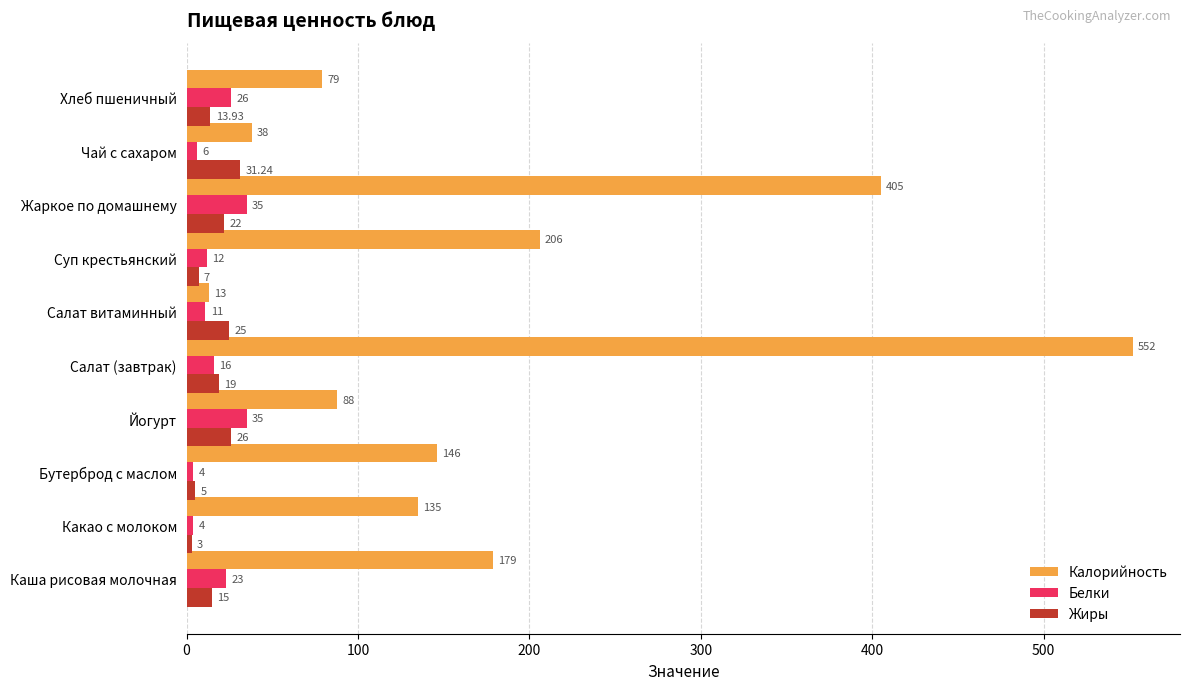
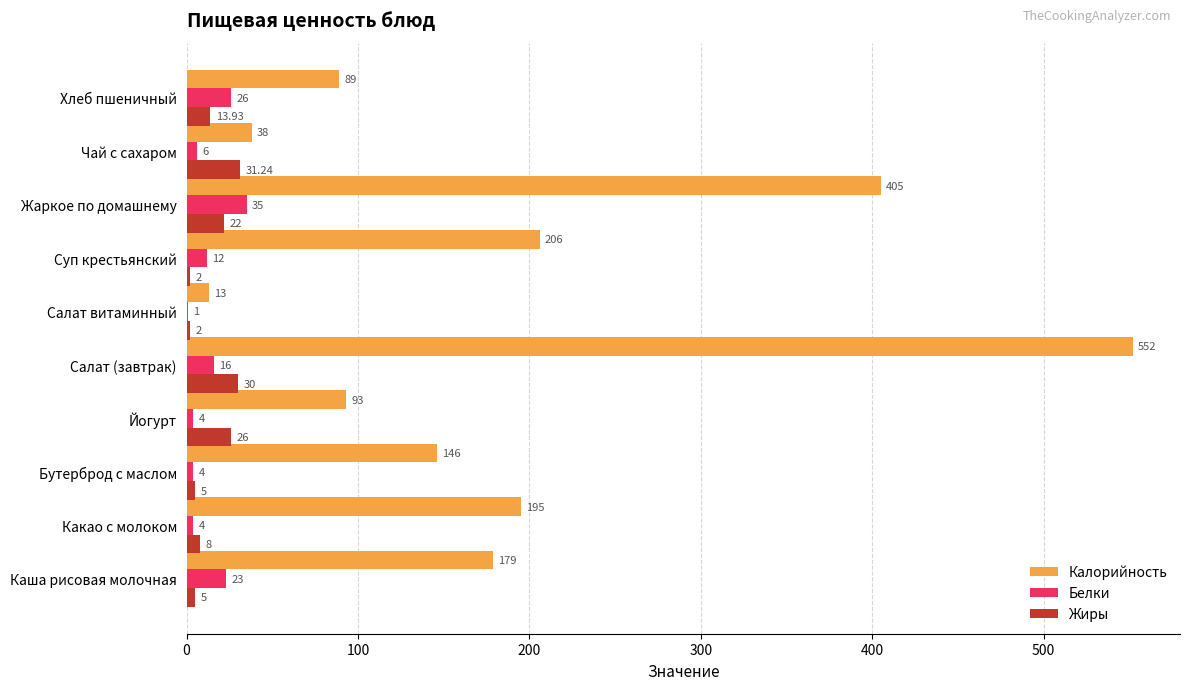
  {
    "Калорийность": {
-     "Хлеб пшеничный": 79,
+     "Хлеб пшеничный": 89,
      "Чай с сахаром": 38,
      "Жаркое по домашнему": 405,
      "Суп крестьянский": 206,
      "Салат витаминный": 13,
      "Салат (завтрак)": 552,
-     "Йогурт": 88,
+     "Йогурт": 93,
      "Бутерброд с маслом": 146,
-     "Какао с молоком": 135,
+     "Какао с молоком": 195,
      "Каша рисовая молочная": 179
    },
    "Белки": {
      "Хлеб пшеничный": 26,
      "Чай с сахаром": 6,
      "Жаркое по домашнему": 35,
      "Суп крестьянский": 12,
-     "Салат витаминный": 11,
+     "Салат витаминный": 1,
      "Салат (завтрак)": 16,
-     "Йогурт": 35,
+     "Йогурт": 4,
      "Бутерброд с маслом": 4,
      "Какао с молоком": 4,
      "Каша рисовая молочная": 23
    },
    "Жиры": {
      "Хлеб пшеничный": 13.93,
      "Чай с сахаром": 31.24,
      "Жаркое по домашнему": 22,
-     "Суп крестьянский": 7,
-     "Салат витаминный": 25,
-     "Салат (завтрак)": 19,
+     "Суп крестьянский": 2,
+     "Салат витаминный": 2,
+     "Салат (завтрак)": 30,
      "Йогурт": 26,
      "Бутерброд с маслом": 5,
-     "Какао с молоком": 3,
-     "Каша рисовая молочная": 15
+     "Какао с молоком": 8,
+     "Каша рисовая молочная": 5
    }
  }
